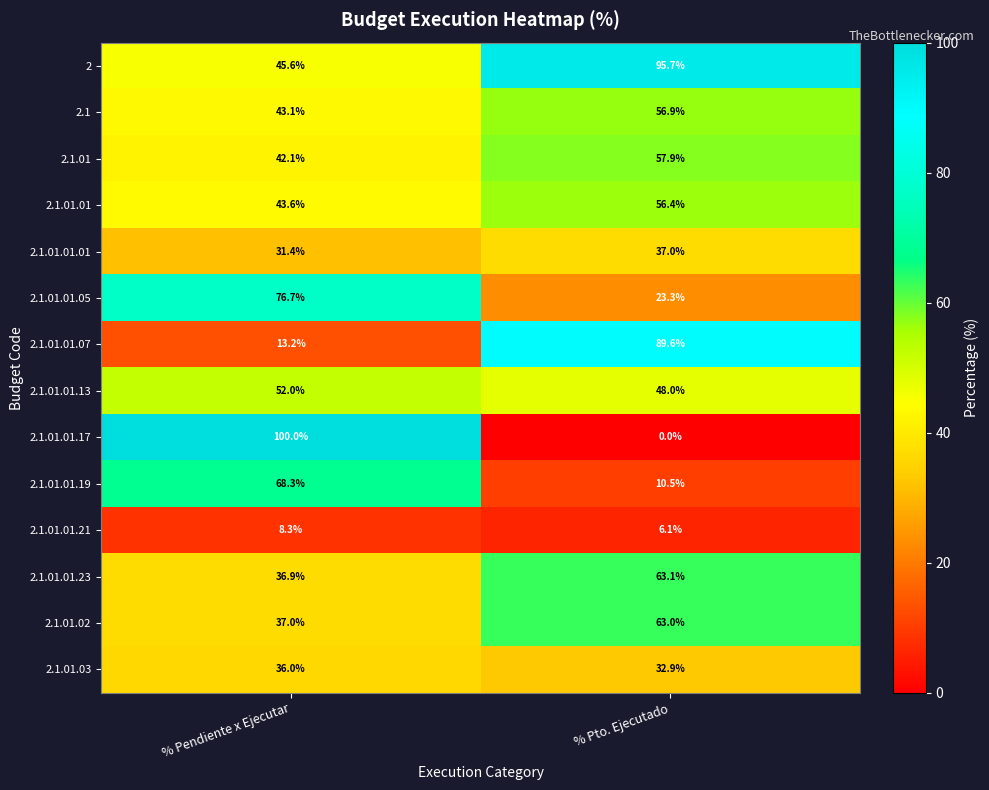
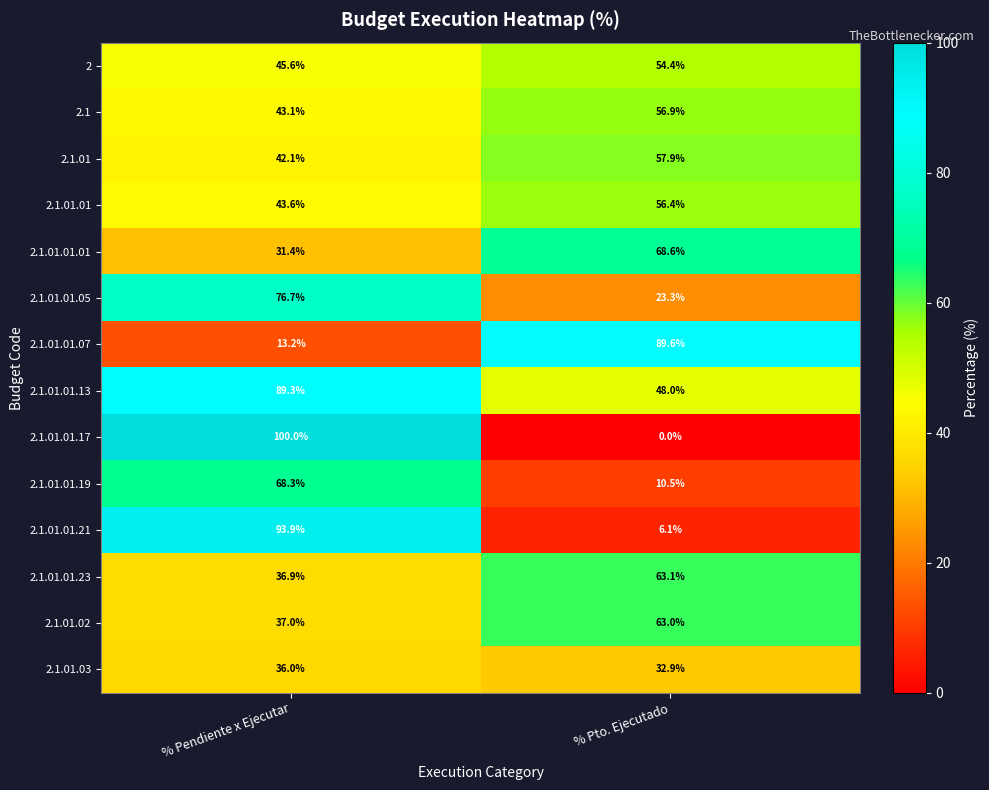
  {
    "2": {
      "% Pendiente x Ejecutar": "45.6%",
-     "% Pto. Ejecutado": "95.7%"
+     "% Pto. Ejecutado": "54.4%"
    },
    "2.1": {
      "% Pendiente x Ejecutar": "43.1%",
      "% Pto. Ejecutado": "56.9%"
    },
    "2.1.01": {
      "% Pendiente x Ejecutar": "42.1%",
      "% Pto. Ejecutado": "57.9%"
    },
    "2.1.01.01": {
      "% Pendiente x Ejecutar": "43.6%",
      "% Pto. Ejecutado": "56.4%"
    },
    "2.1.01.01.01": {
      "% Pendiente x Ejecutar": "31.4%",
-     "% Pto. Ejecutado": "37.0%"
+     "% Pto. Ejecutado": "68.6%"
    },
    "2.1.01.01.05": {
      "% Pendiente x Ejecutar": "76.7%",
      "% Pto. Ejecutado": "23.3%"
    },
    "2.1.01.01.07": {
      "% Pendiente x Ejecutar": "13.2%",
      "% Pto. Ejecutado": "89.6%"
    },
    "2.1.01.01.13": {
-     "% Pendiente x Ejecutar": "52.0%",
+     "% Pendiente x Ejecutar": "89.3%",
      "% Pto. Ejecutado": "48.0%"
    },
    "2.1.01.01.17": {
      "% Pendiente x Ejecutar": "100.0%",
      "% Pto. Ejecutado": "0.0%"
    },
    "2.1.01.01.19": {
      "% Pendiente x Ejecutar": "68.3%",
      "% Pto. Ejecutado": "10.5%"
    },
    "2.1.01.01.21": {
-     "% Pendiente x Ejecutar": "8.3%",
+     "% Pendiente x Ejecutar": "93.9%",
      "% Pto. Ejecutado": "6.1%"
    },
    "2.1.01.01.23": {
      "% Pendiente x Ejecutar": "36.9%",
      "% Pto. Ejecutado": "63.1%"
    },
    "2.1.01.02": {
      "% Pendiente x Ejecutar": "37.0%",
      "% Pto. Ejecutado": "63.0%"
    },
    "2.1.01.03": {
      "% Pendiente x Ejecutar": "36.0%",
      "% Pto. Ejecutado": "32.9%"
    }
  }
